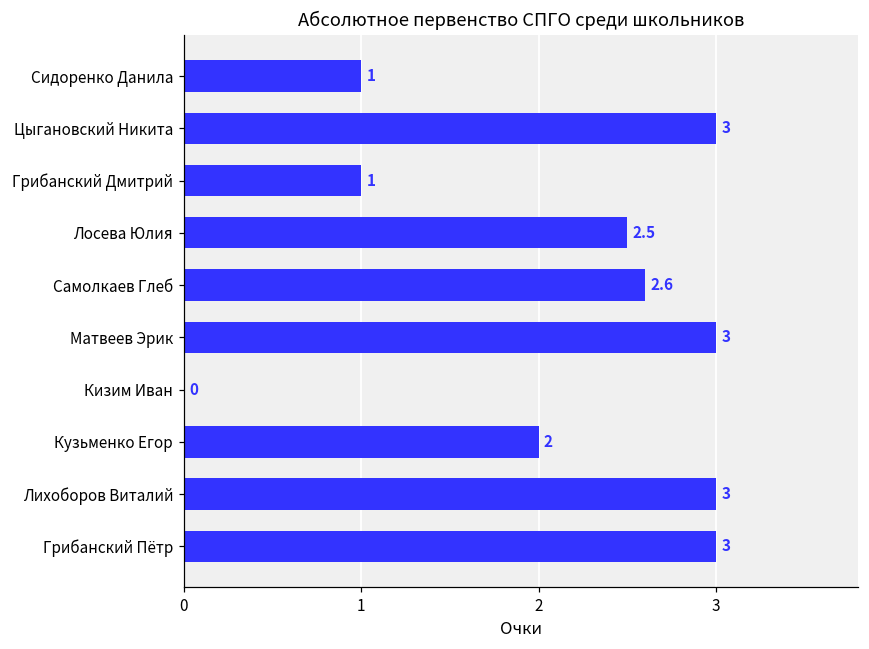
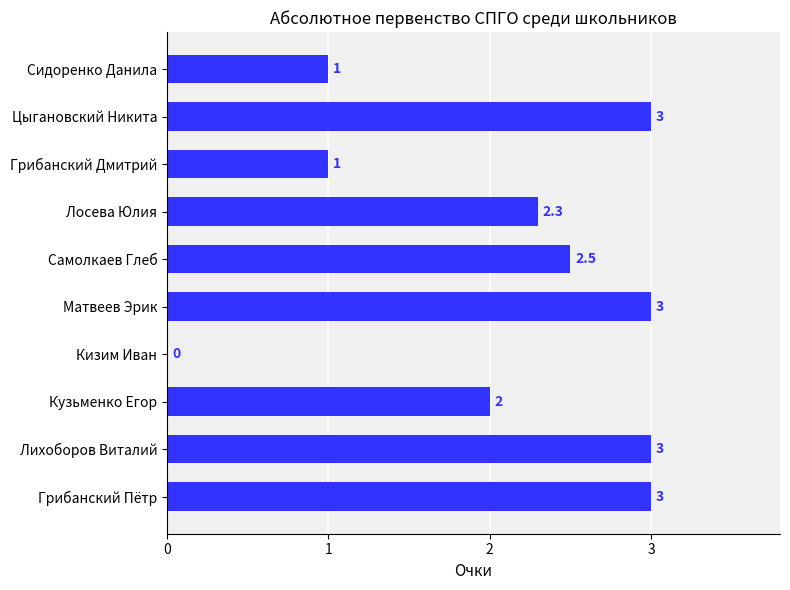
  {
    "Сидоренко Данила": 1,
    "Цыгановский Никита": 3,
    "Грибанский Дмитрий": 1,
-   "Лосева Юлия": 2.5,
-   "Самолкаев Глеб": 2.6,
+   "Лосева Юлия": 2.3,
+   "Самолкаев Глеб": 2.5,
    "Матвеев Эрик": 3,
    "Кизим Иван": 0,
    "Кузьменко Егор": 2,
    "Лихоборов Виталий": 3,
    "Грибанский Пётр": 3
  }
